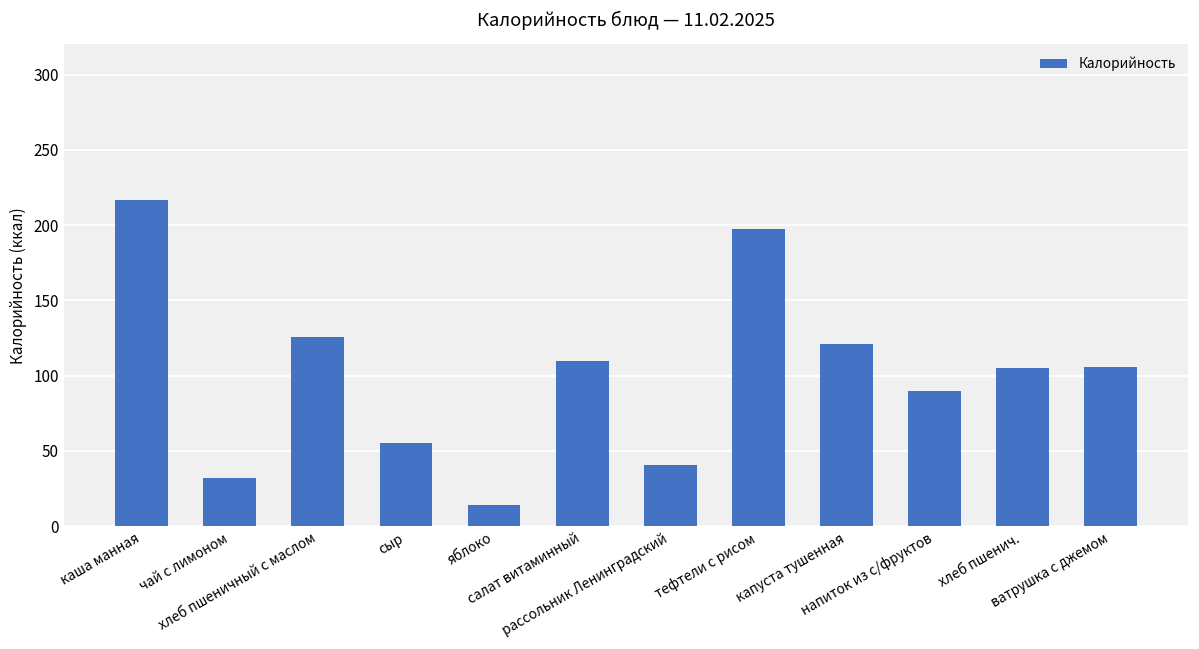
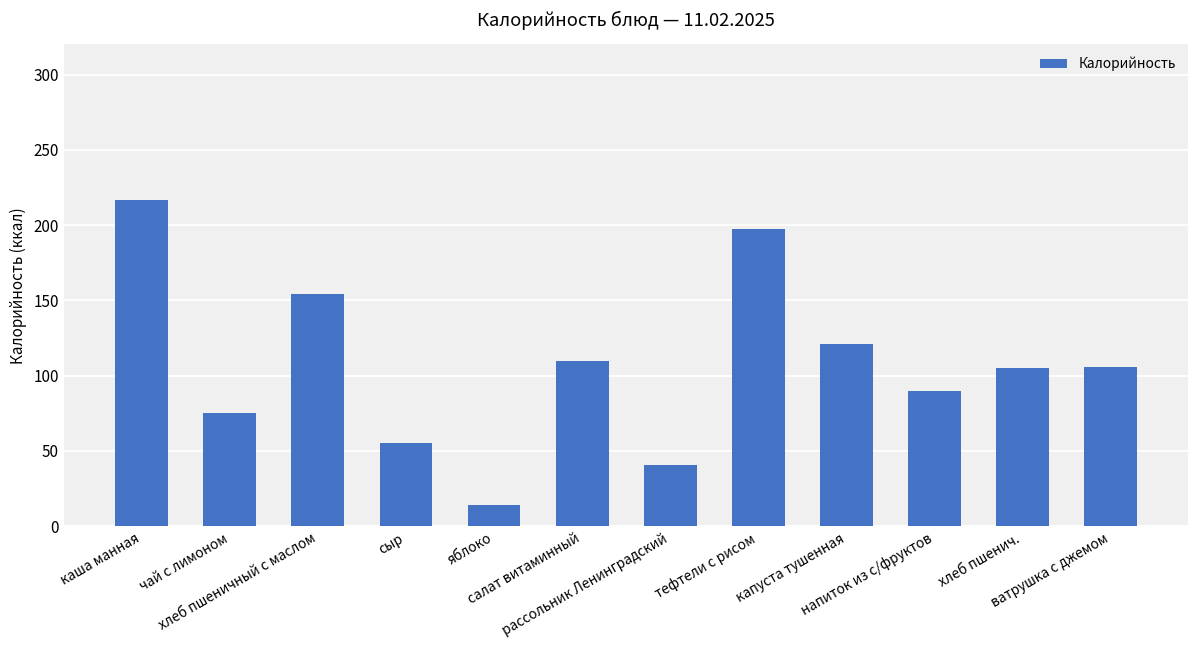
  {
    "каша манная": 217,
-   "чай с лимоном": 32,
-   "хлеб пшеничный с маслом": 126,
+   "чай с лимоном": 75,
+   "хлеб пшеничный с маслом": 154,
    "сыр": 55,
    "яблоко": 14,
    "салат витаминный": 110,
    "рассольник Ленинградский": 41,
    "тефтели с рисом": 198,
    "капуста тушенная": 121,
    "напиток из с/фруктов": 90,
    "хлеб пшенич.": 105,
    "ватрушка с джемом": 106
  }
